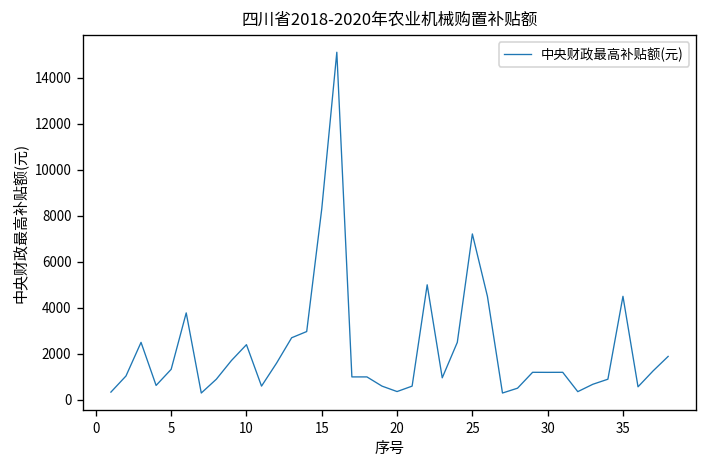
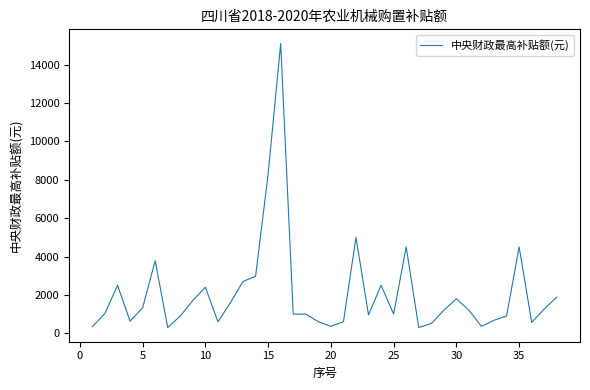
  {
    "5": 1300,
    "10": 2400,
    "15": 8300,
    "20": 400,
-   "25": 7200,
-   "30": 1200,
+   "25": 1000,
+   "30": 1800,
    "35": 4500
  }
